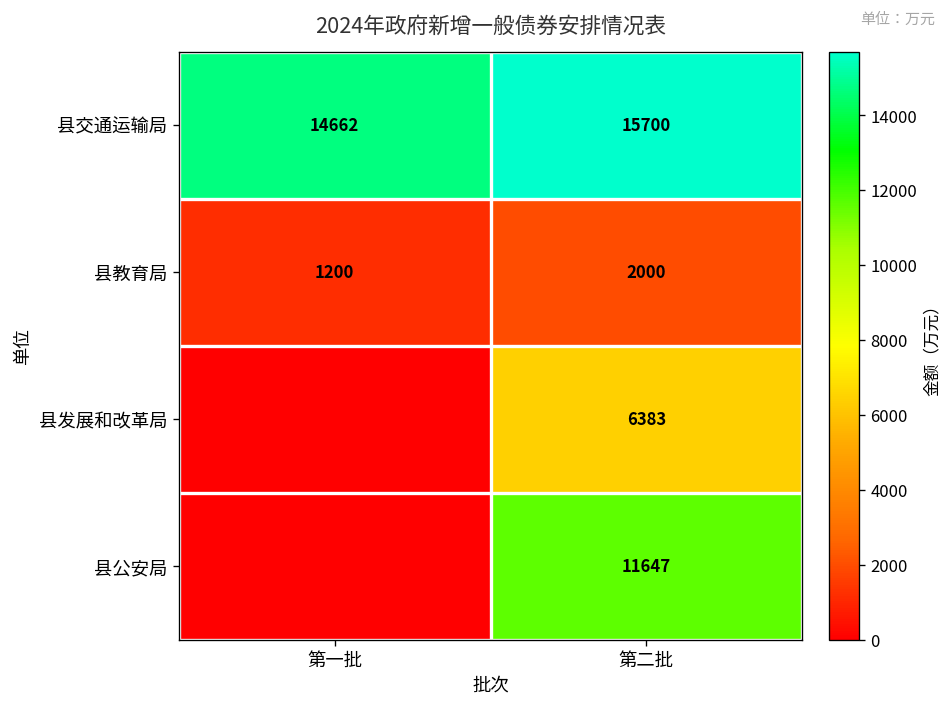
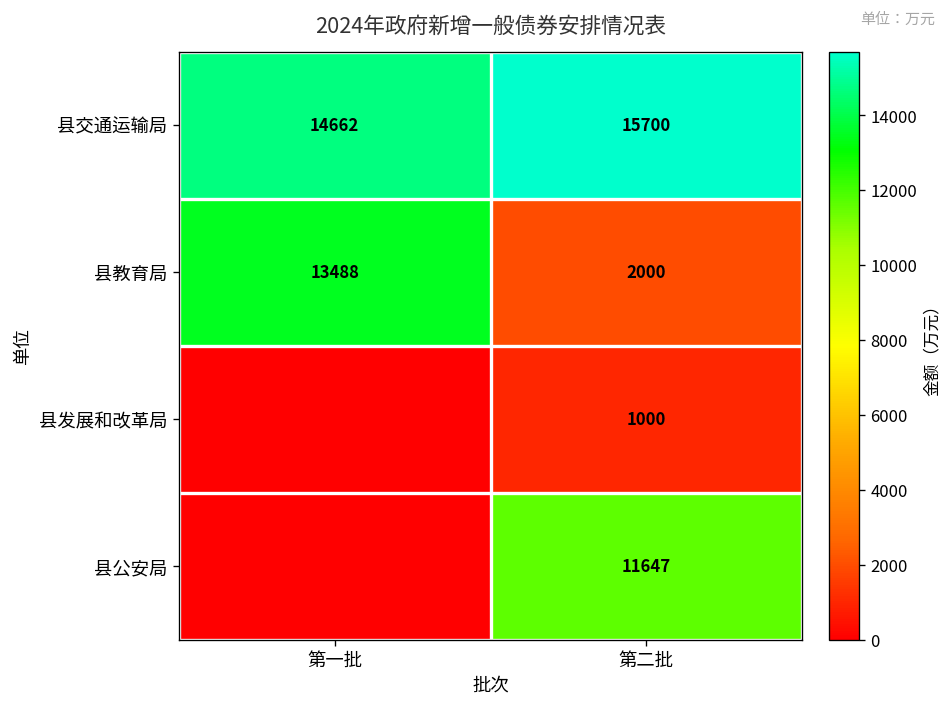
  {
    "县交通运输局": {
      "第一批": 14662,
      "第二批": 15700
    },
    "县教育局": {
-     "第一批": 1200,
+     "第一批": 13488,
      "第二批": 2000
    },
    "县发展和改革局": {
-     "第二批": 6383
+     "第二批": 1000
    },
    "县公安局": {
      "第二批": 11647
    }
  }
